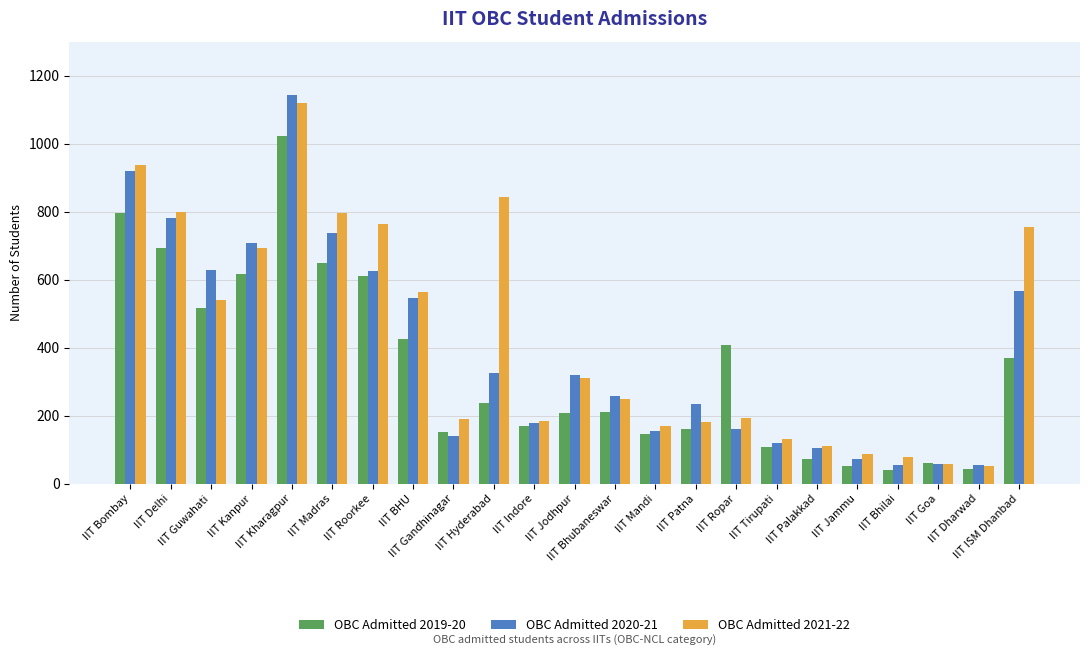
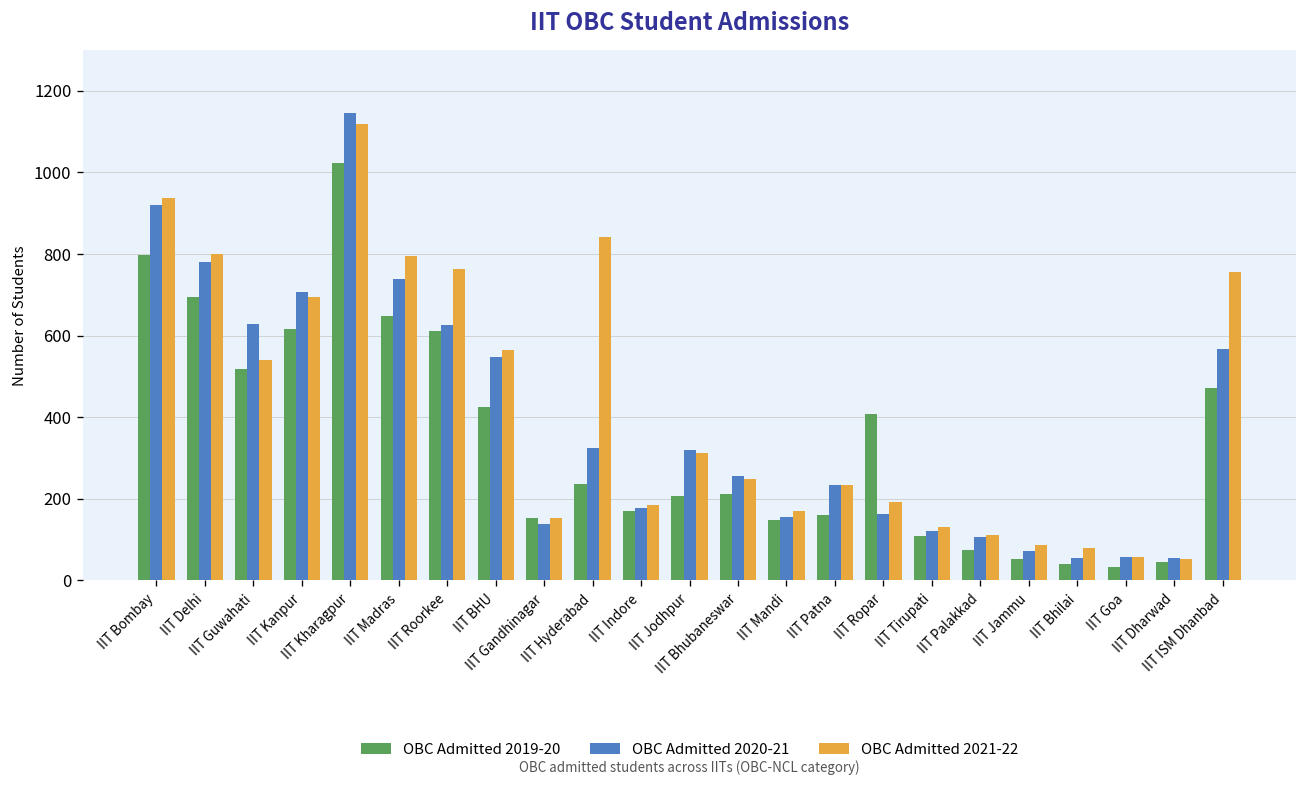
  {
    "OBC Admitted 2019-20": {
      "IIT Bombay": 800,
      "IIT Delhi": 690,
      "IIT Guwahati": 520,
      "IIT Kanpur": 620,
      "IIT Kharagpur": 1020,
      "IIT Madras": 650,
      "IIT Roorkee": 610,
      "IIT BHU": 420,
      "IIT Gandhinagar": 150,
      "IIT Hyderabad": 240,
      "IIT Indore": 170,
      "IIT Jodhpur": 210,
      "IIT Bhubaneswar": 210,
      "IIT Mandi": 150,
      "IIT Patna": 160,
      "IIT Ropar": 410,
      "IIT Tirupati": 110,
      "IIT Palakkad": 70,
      "IIT Jammu": 50,
      "IIT Bhilai": 40,
-     "IIT Goa": 60,
+     "IIT Goa": 30,
      "IIT Dharwad": 40,
-     "IIT ISM Dhanbad": 370
+     "IIT ISM Dhanbad": 470
    },
    "OBC Admitted 2020-21": {
      "IIT Bombay": 920,
      "IIT Delhi": 780,
      "IIT Guwahati": 630,
      "IIT Kanpur": 710,
      "IIT Kharagpur": 1140,
      "IIT Madras": 740,
      "IIT Roorkee": 630,
      "IIT BHU": 550,
      "IIT Gandhinagar": 140,
      "IIT Hyderabad": 330,
      "IIT Indore": 180,
      "IIT Jodhpur": 320,
      "IIT Bhubaneswar": 260,
      "IIT Mandi": 160,
      "IIT Patna": 240,
      "IIT Ropar": 160,
      "IIT Tirupati": 120,
      "IIT Palakkad": 110,
      "IIT Jammu": 70,
      "IIT Bhilai": 60,
      "IIT Goa": 60,
      "IIT Dharwad": 60,
      "IIT ISM Dhanbad": 570
    },
    "OBC Admitted 2021-22": {
      "IIT Bombay": 940,
      "IIT Delhi": 800,
      "IIT Guwahati": 540,
      "IIT Kanpur": 690,
      "IIT Kharagpur": 1120,
      "IIT Madras": 800,
      "IIT Roorkee": 760,
      "IIT BHU": 560,
-     "IIT Gandhinagar": 190,
+     "IIT Gandhinagar": 150,
      "IIT Hyderabad": 840,
      "IIT Indore": 190,
      "IIT Jodhpur": 310,
      "IIT Bhubaneswar": 250,
      "IIT Mandi": 170,
-     "IIT Patna": 180,
+     "IIT Patna": 240,
      "IIT Ropar": 190,
      "IIT Tirupati": 130,
      "IIT Palakkad": 110,
      "IIT Jammu": 90,
      "IIT Bhilai": 80,
      "IIT Goa": 60,
      "IIT Dharwad": 50,
      "IIT ISM Dhanbad": 760
    }
  }
